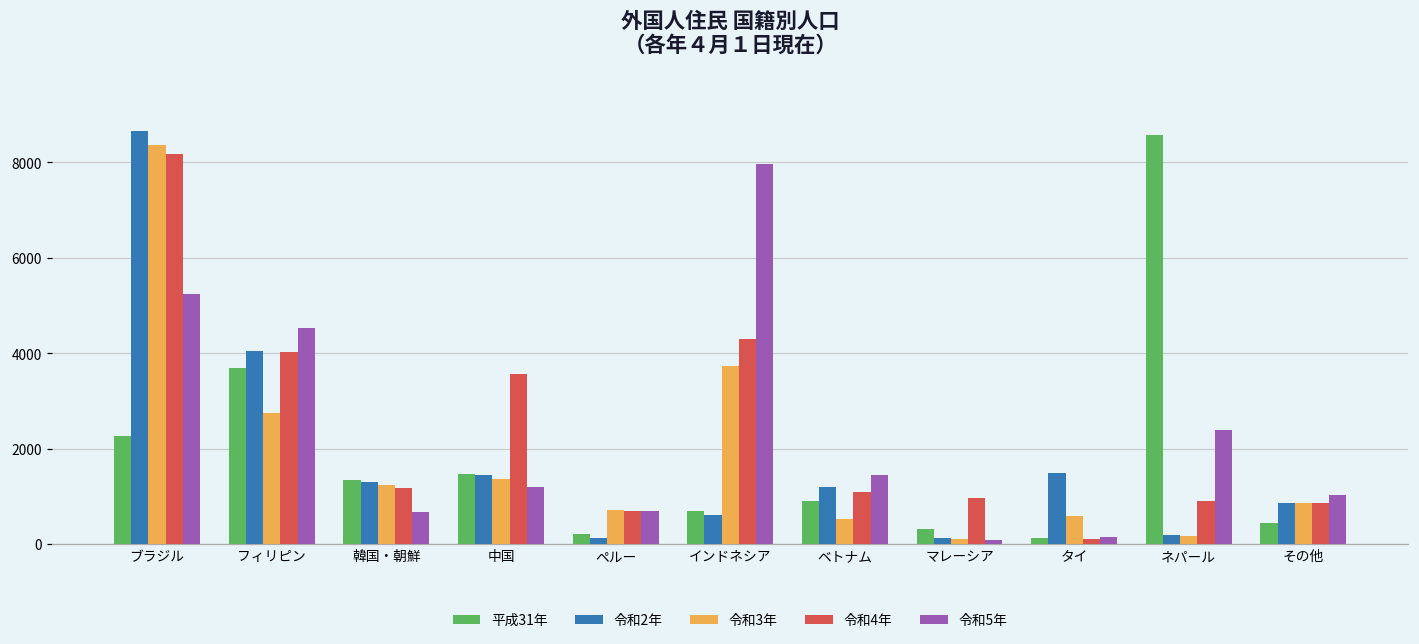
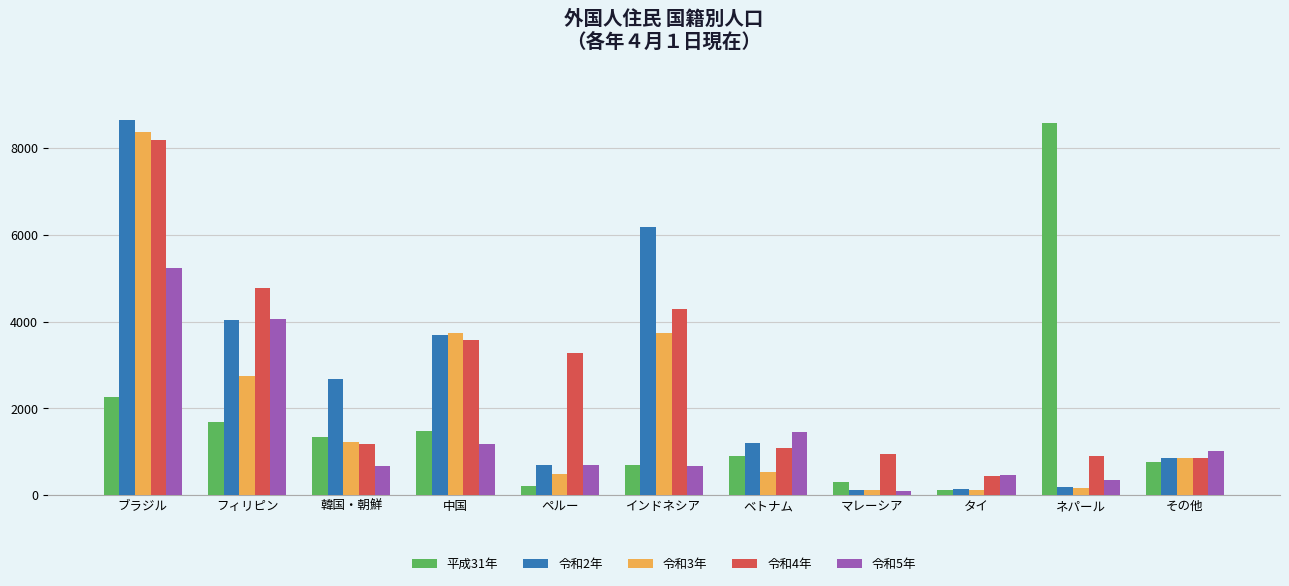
  {
    "平成31年": {
      "ブラジル": 2300,
-     "フィリピン": 3700,
+     "フィリピン": 1700,
      "韓国・朝鮮": 1300,
      "中国": 1500,
      "ペルー": 200,
      "インドネシア": 700,
      "ベトナム": 900,
      "マレーシア": 300,
      "タイ": 100,
      "ネパール": 8600,
-     "その他": 400
+     "その他": 800
    },
    "令和2年": {
      "ブラジル": 8600,
      "フィリピン": 4000,
-     "韓国・朝鮮": 1300,
-     "中国": 1400,
-     "ペルー": 100,
-     "インドネシア": 600,
+     "韓国・朝鮮": 2700,
+     "中国": 3700,
+     "ペルー": 700,
+     "インドネシア": 6200,
      "ベトナム": 1200,
      "マレーシア": 100,
-     "タイ": 1500,
+     "タイ": 100,
      "ネパール": 200,
      "その他": 900
    },
    "令和3年": {
      "ブラジル": 8400,
      "フィリピン": 2700,
      "韓国・朝鮮": 1200,
-     "中国": 1400,
-     "ペルー": 700,
+     "中国": 3700,
+     "ペルー": 500,
      "インドネシア": 3700,
      "ベトナム": 500,
      "マレーシア": 100,
-     "タイ": 600,
+     "タイ": 100,
      "ネパール": 200,
      "その他": 900
    },
    "令和4年": {
      "ブラジル": 8200,
-     "フィリピン": 4000,
+     "フィリピン": 4800,
      "韓国・朝鮮": 1200,
      "中国": 3600,
-     "ペルー": 700,
+     "ペルー": 3300,
      "インドネシア": 4300,
      "ベトナム": 1100,
      "マレーシア": 1000,
-     "タイ": 100,
+     "タイ": 400,
      "ネパール": 900,
      "その他": 900
    },
    "令和5年": {
      "ブラジル": 5200,
-     "フィリピン": 4500,
+     "フィリピン": 4000,
      "韓国・朝鮮": 700,
      "中国": 1200,
      "ペルー": 700,
-     "インドネシア": 8000,
+     "インドネシア": 700,
      "ベトナム": 1500,
      "マレーシア": 100,
-     "タイ": 100,
-     "ネパール": 2400,
+     "タイ": 500,
+     "ネパール": 400,
      "その他": 1000
    }
  }
